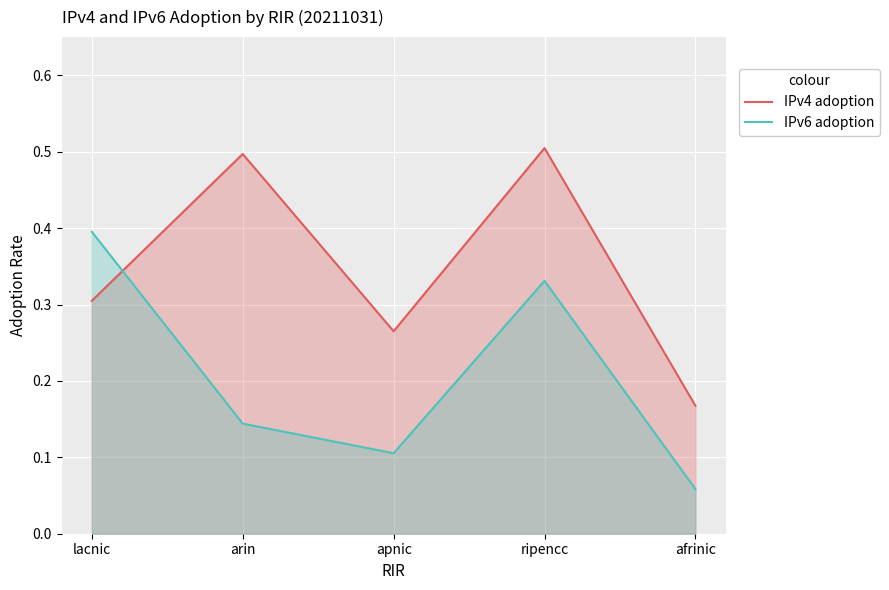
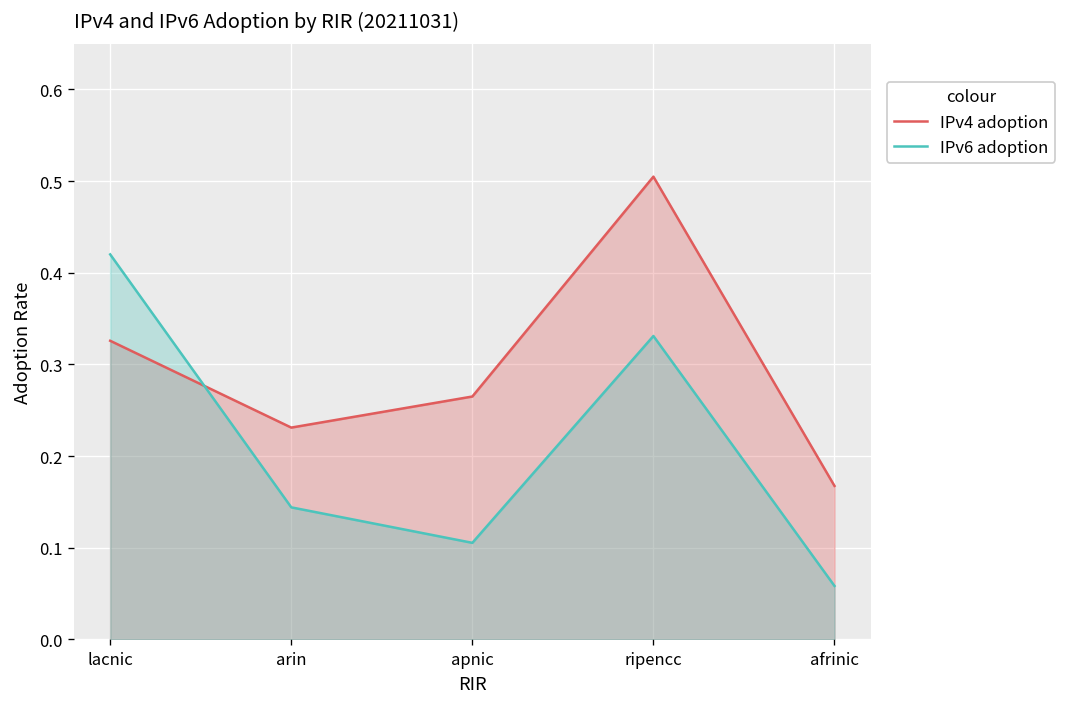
  {
    "IPv4 adoption": {
-     "lacnic": 0.30,
-     "arin": 0.50,
+     "lacnic": 0.33,
+     "arin": 0.23,
      "apnic": 0.27,
      "ripencc": 0.50,
      "afrinic": 0.17
    },
    "IPv6 adoption": {
-     "lacnic": 0.40,
+     "lacnic": 0.42,
      "arin": 0.14,
      "apnic": 0.11,
      "ripencc": 0.33,
      "afrinic": 0.06
    }
  }
